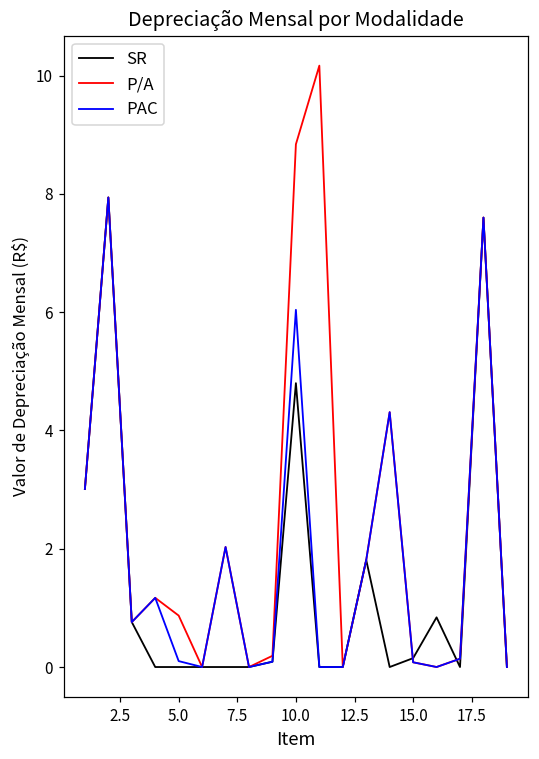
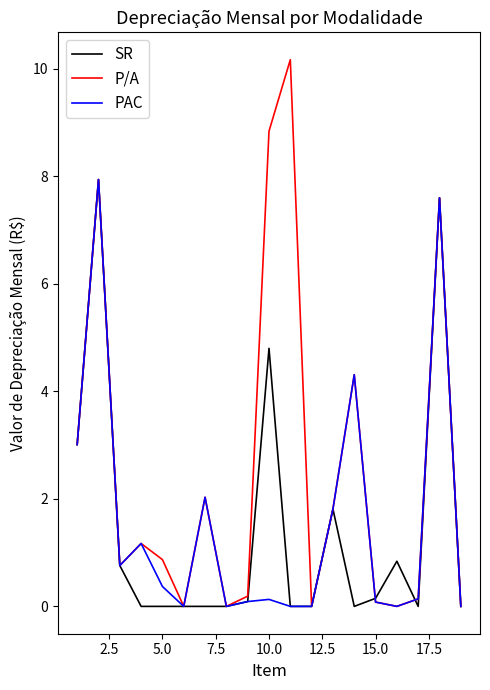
  {
    "SR": {
      "5.0": 0.0,
      "10.0": 4.8,
      "15.0": 0.2
    },
    "P/A": {
      "5.0": 0.9,
      "10.0": 8.8
    },
    "PAC": {
-     "5.0": 0.1,
-     "10.0": 6.0
+     "5.0": 0.4,
+     "10.0": 0.1
    }
  }
